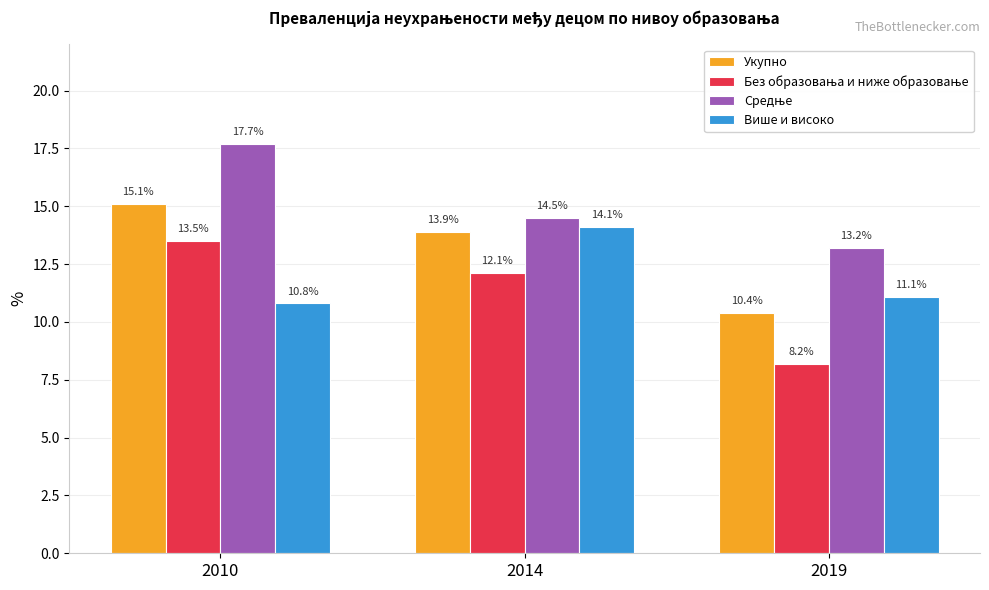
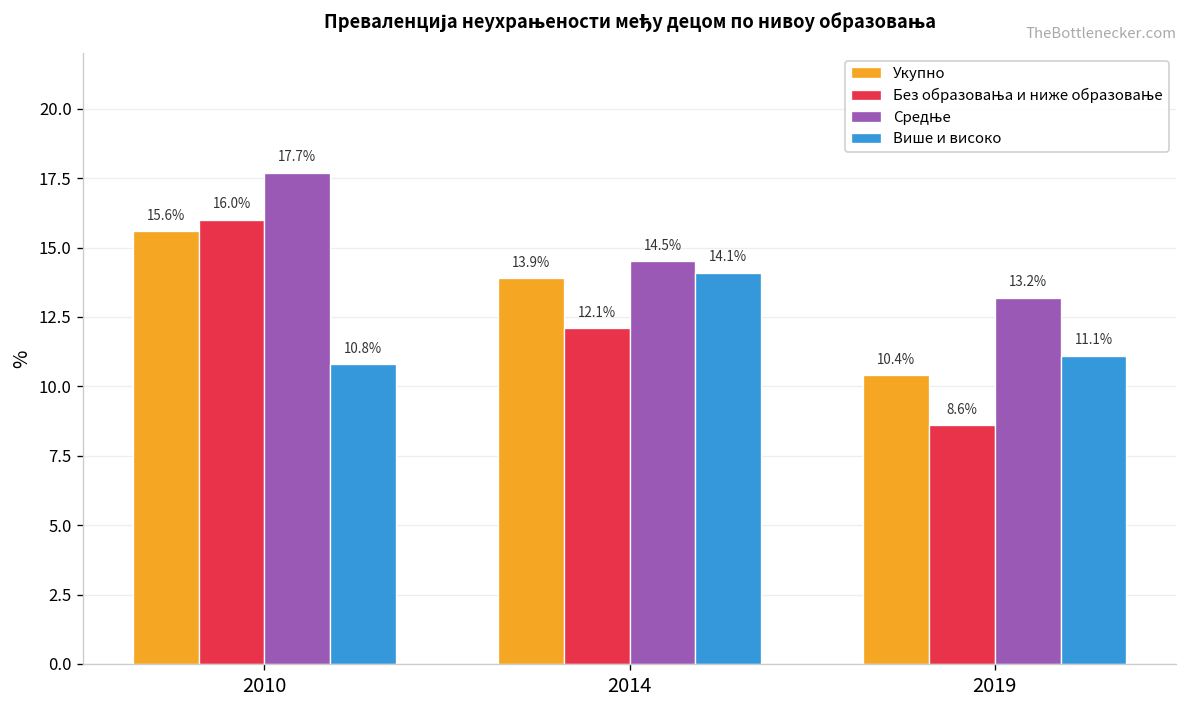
  {
    "Укупно": {
-     "2010": "15.1%",
+     "2010": "15.6%",
      "2014": "13.9%",
      "2019": "10.4%"
    },
    "Без образовања и ниже образовање": {
-     "2010": "13.5%",
+     "2010": "16.0%",
      "2014": "12.1%",
-     "2019": "8.2%"
+     "2019": "8.6%"
    },
    "Средње": {
      "2010": "17.7%",
      "2014": "14.5%",
      "2019": "13.2%"
    },
    "Више и високо": {
      "2010": "10.8%",
      "2014": "14.1%",
      "2019": "11.1%"
    }
  }
